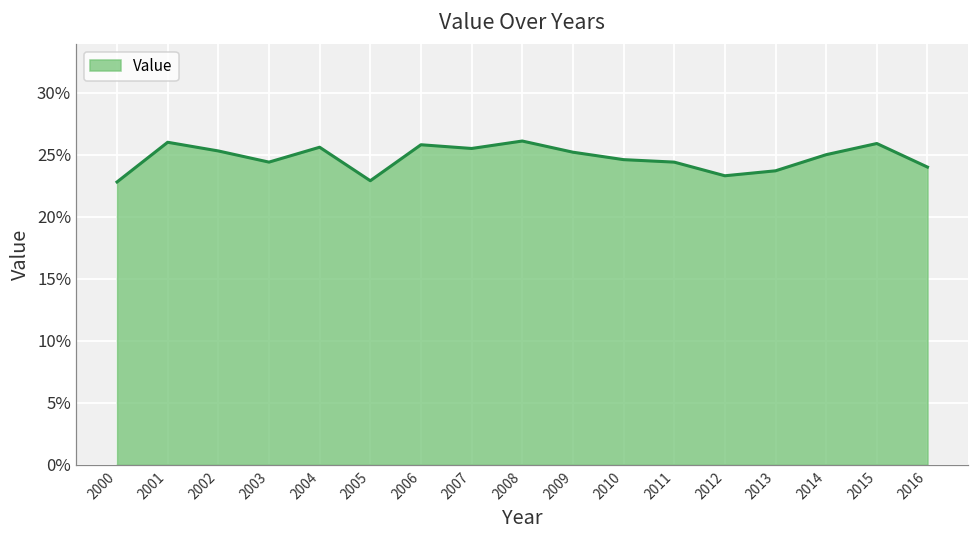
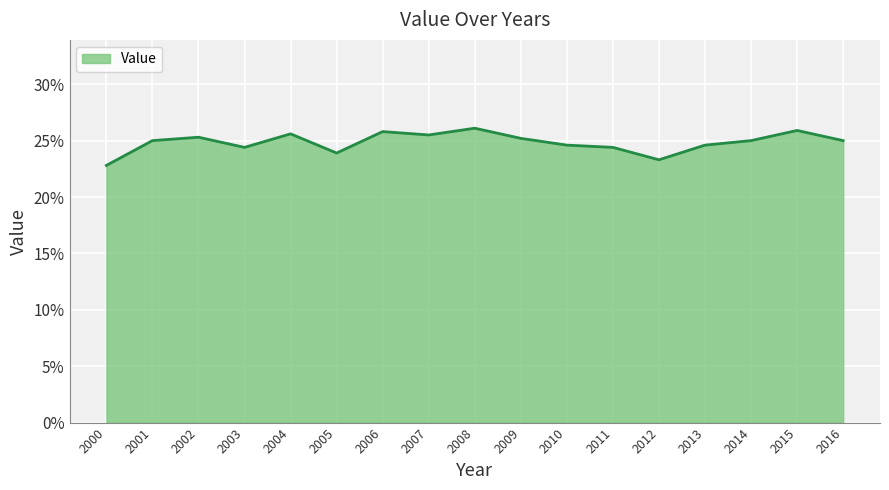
  {
    "2000": "22.8%",
-   "2001": "26.0%",
+   "2001": "25.0%",
    "2002": "25.3%",
    "2003": "24.4%",
    "2004": "25.6%",
-   "2005": "22.9%",
+   "2005": "23.9%",
    "2006": "25.8%",
    "2007": "25.5%",
    "2008": "26.1%",
    "2009": "25.2%",
    "2010": "24.6%",
    "2011": "24.4%",
    "2012": "23.3%",
-   "2013": "23.7%",
+   "2013": "24.6%",
    "2014": "25.0%",
    "2015": "25.9%",
-   "2016": "24.0%"
+   "2016": "25.0%"
  }
